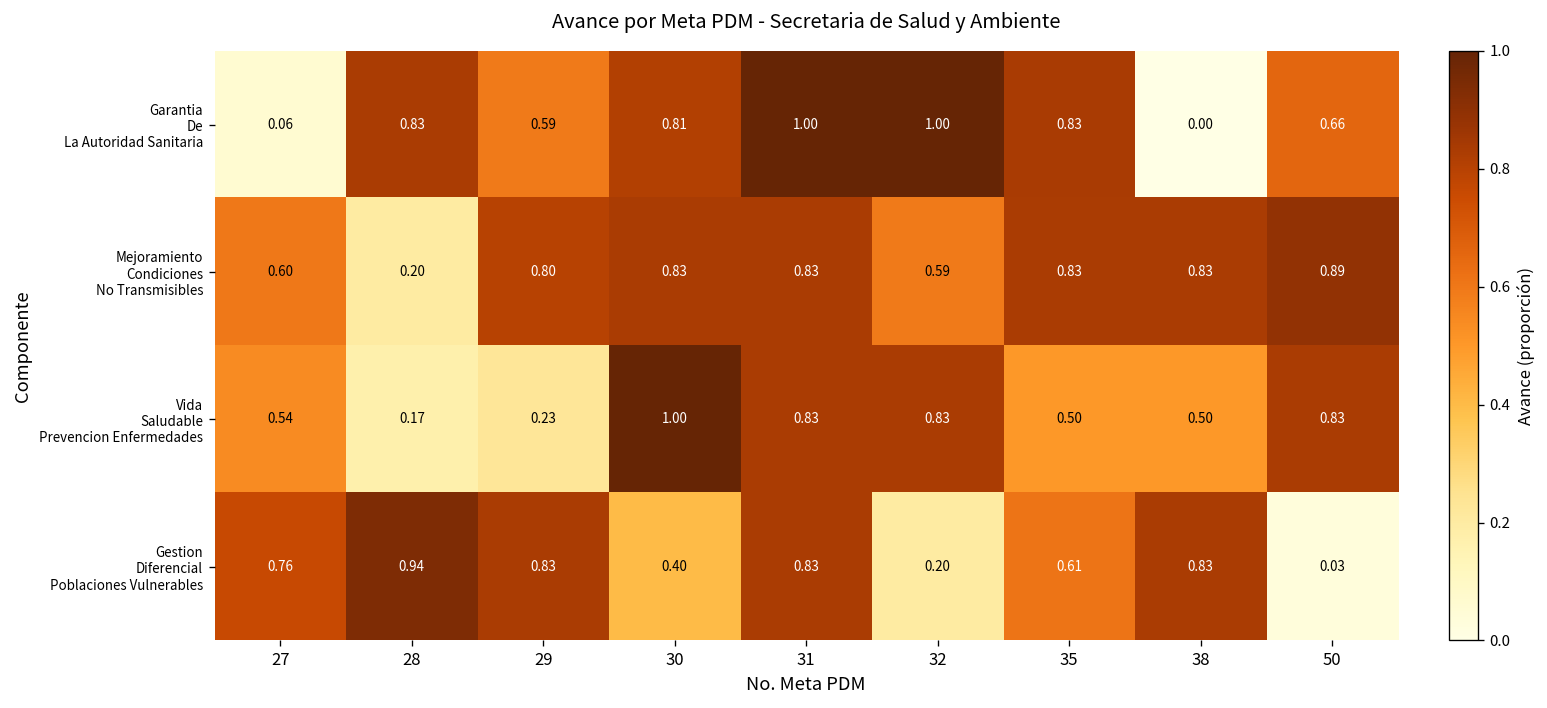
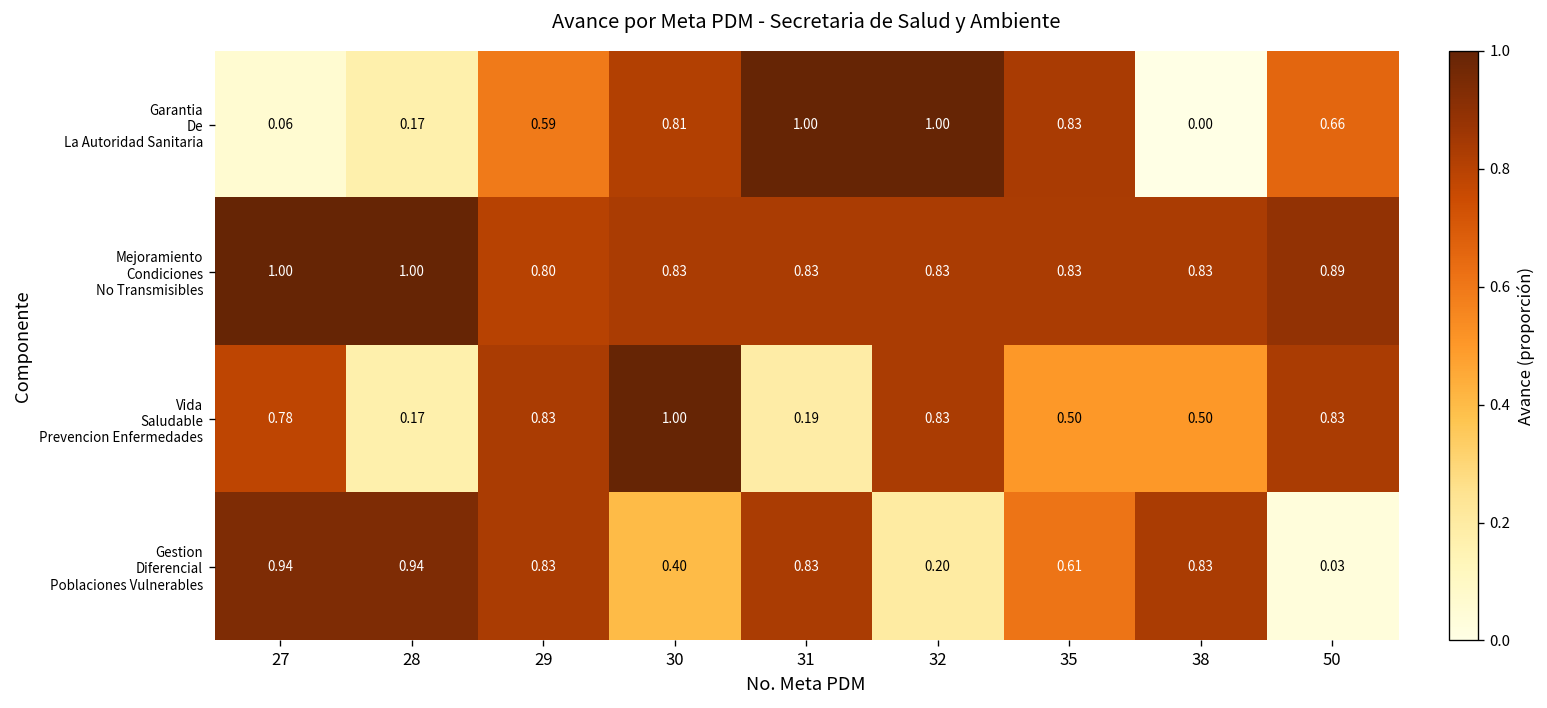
  {
    "Garantia De La Autoridad Sanitaria": {
      "27": 0.06,
-     "28": 0.83,
+     "28": 0.17,
      "29": 0.59,
      "30": 0.81,
      "31": 1.00,
      "32": 1.00,
      "35": 0.83,
      "38": 0.00,
      "50": 0.66
    },
    "Mejoramiento Condiciones No Transmisibles": {
-     "27": 0.60,
-     "28": 0.20,
+     "27": 1.00,
+     "28": 1.00,
      "29": 0.80,
      "30": 0.83,
      "31": 0.83,
-     "32": 0.59,
+     "32": 0.83,
      "35": 0.83,
      "38": 0.83,
      "50": 0.89
    },
    "Vida Saludable Prevencion Enfermedades": {
-     "27": 0.54,
+     "27": 0.78,
      "28": 0.17,
-     "29": 0.23,
+     "29": 0.83,
      "30": 1.00,
-     "31": 0.83,
+     "31": 0.19,
      "32": 0.83,
      "35": 0.50,
      "38": 0.50,
      "50": 0.83
    },
    "Gestion Diferencial Poblaciones Vulnerables": {
-     "27": 0.76,
+     "27": 0.94,
      "28": 0.94,
      "29": 0.83,
      "30": 0.40,
      "31": 0.83,
      "32": 0.20,
      "35": 0.61,
      "38": 0.83,
      "50": 0.03
    }
  }
